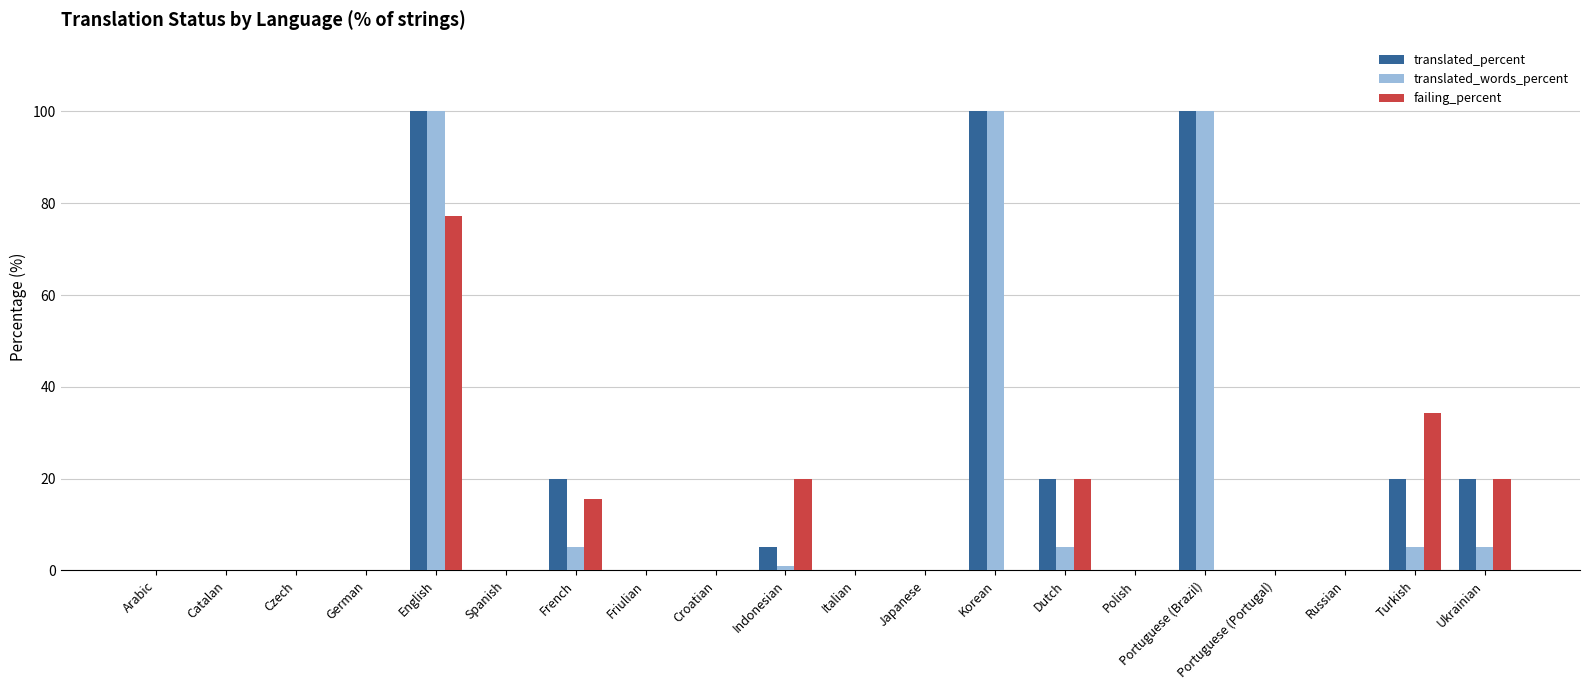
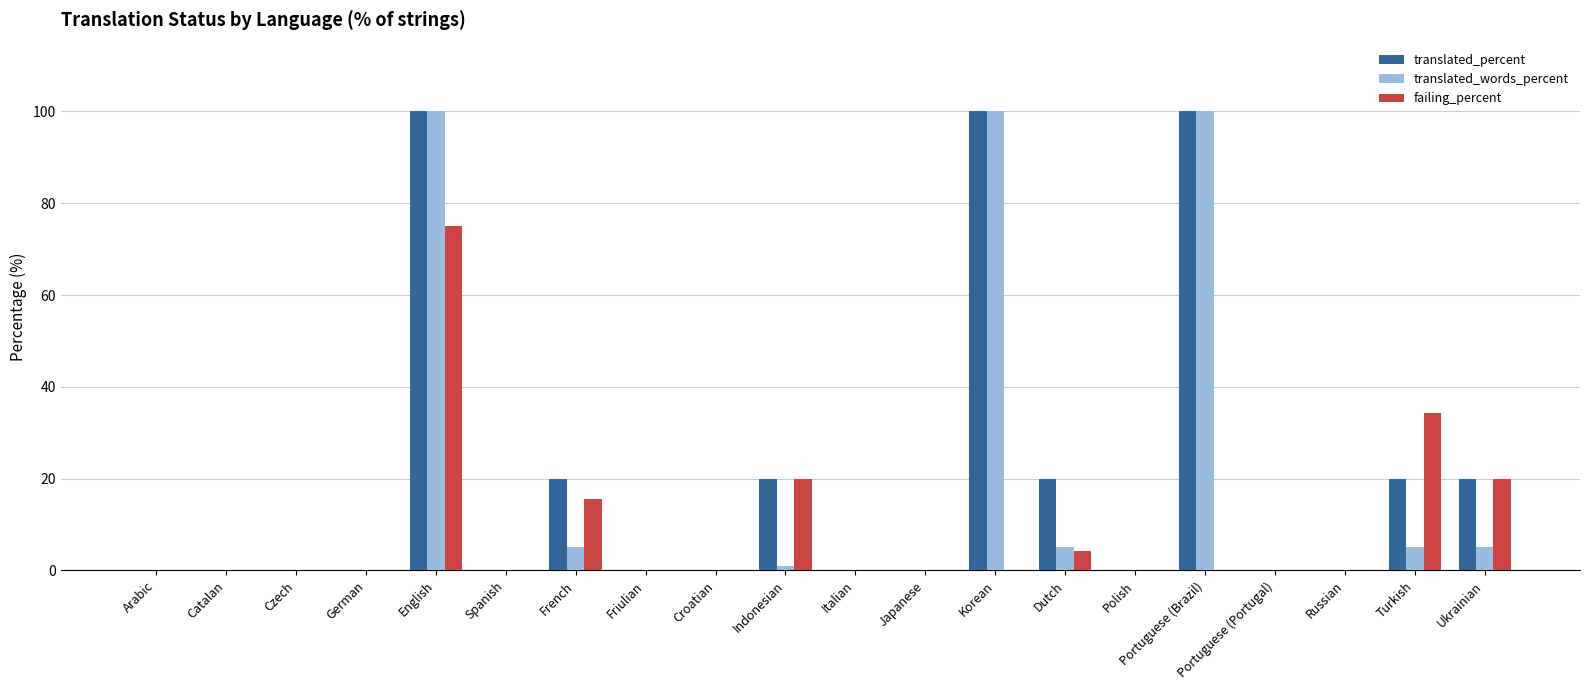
  {
    "translated_percent": {
      "Arabic": 0,
      "Catalan": 0,
      "Czech": 0,
      "German": 0,
      "English": 100,
      "Spanish": 0,
      "French": 20,
      "Friulian": 0,
      "Croatian": 0,
-     "Indonesian": 5,
+     "Indonesian": 20,
      "Italian": 0,
      "Japanese": 0,
      "Korean": 100,
      "Dutch": 20,
      "Polish": 0,
      "Portuguese (Brazil)": 100,
      "Portuguese (Portugal)": 0,
      "Russian": 0,
      "Turkish": 20,
      "Ukrainian": 20
    },
    "translated_words_percent": {
      "Arabic": 0,
      "Catalan": 0,
      "Czech": 0,
      "German": 0,
      "English": 100,
      "Spanish": 0,
      "French": 5,
      "Friulian": 0,
      "Croatian": 0,
      "Indonesian": 1,
      "Italian": 0,
      "Japanese": 0,
      "Korean": 100,
      "Dutch": 5,
      "Polish": 0,
      "Portuguese (Brazil)": 100,
      "Portuguese (Portugal)": 0,
      "Russian": 0,
      "Turkish": 5,
      "Ukrainian": 5
    },
    "failing_percent": {
      "Arabic": 0,
      "Catalan": 0,
      "Czech": 0,
      "German": 0,
-     "English": 77,
+     "English": 75,
      "Spanish": 0,
      "French": 16,
      "Friulian": 0,
      "Croatian": 0,
      "Indonesian": 20,
      "Italian": 0,
      "Japanese": 0,
      "Korean": 0,
-     "Dutch": 20,
+     "Dutch": 4,
      "Polish": 0,
      "Portuguese (Brazil)": 0,
      "Portuguese (Portugal)": 0,
      "Russian": 0,
      "Turkish": 34,
      "Ukrainian": 20
    }
  }
